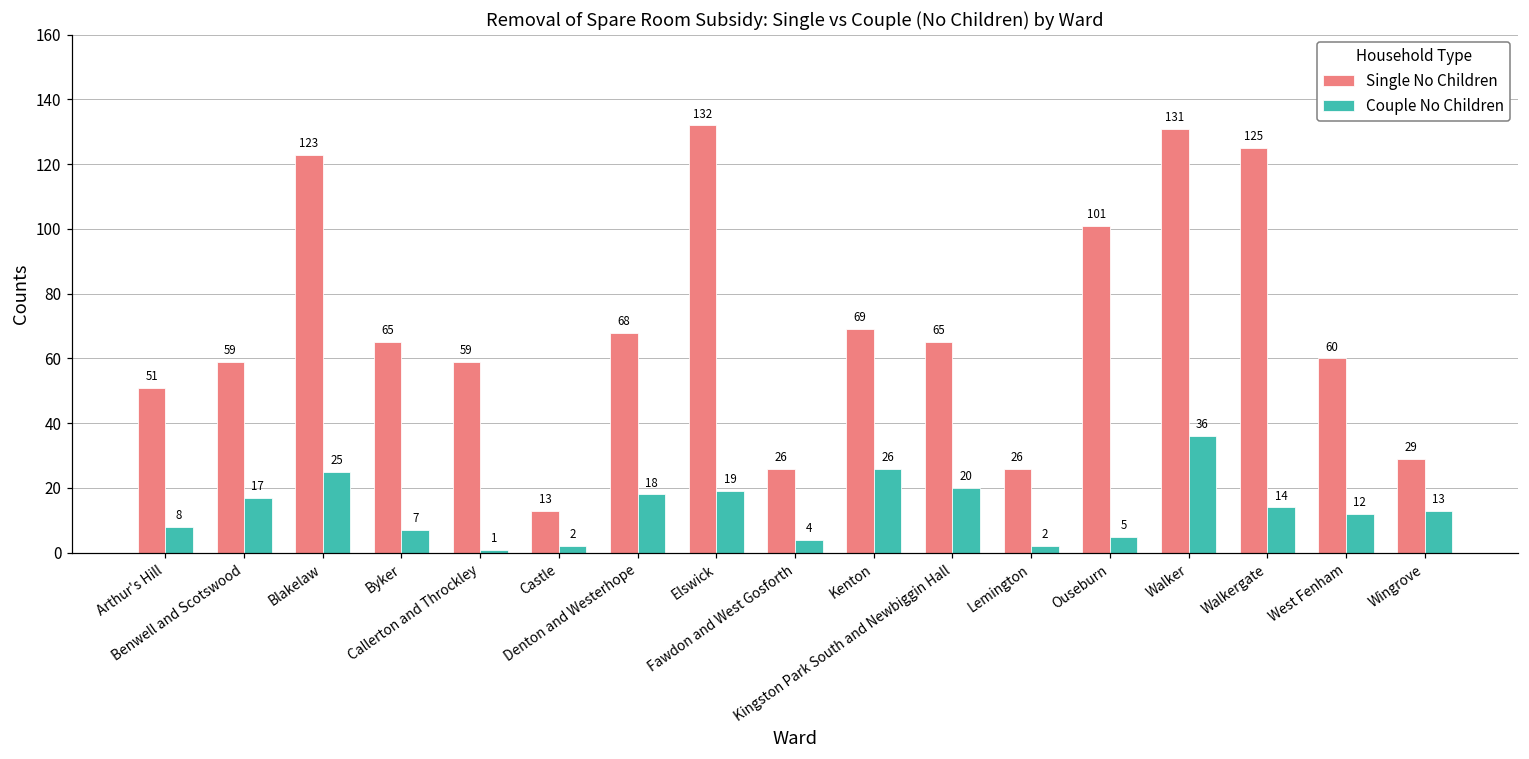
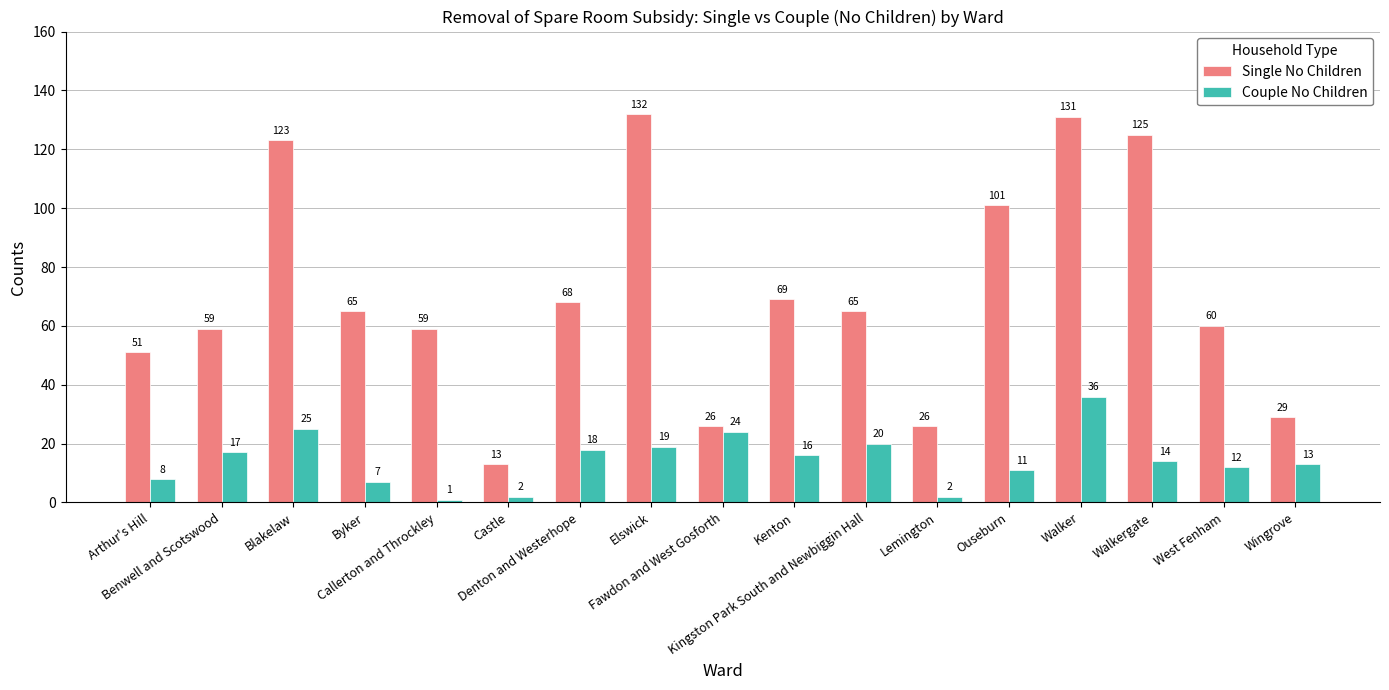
  {
    "Single No Children": {
      "Arthur's Hill": 51,
      "Benwell and Scotswood": 59,
      "Blakelaw": 123,
      "Byker": 65,
      "Callerton and Throckley": 59,
      "Castle": 13,
      "Denton and Westerhope": 68,
      "Elswick": 132,
      "Fawdon and West Gosforth": 26,
      "Kenton": 69,
      "Kingston Park South and Newbiggin Hall": 65,
      "Lemington": 26,
      "Ouseburn": 101,
      "Walker": 131,
      "Walkergate": 125,
      "West Fenham": 60,
      "Wingrove": 29
    },
    "Couple No Children": {
      "Arthur's Hill": 8,
      "Benwell and Scotswood": 17,
      "Blakelaw": 25,
      "Byker": 7,
      "Callerton and Throckley": 1,
      "Castle": 2,
      "Denton and Westerhope": 18,
      "Elswick": 19,
-     "Fawdon and West Gosforth": 4,
-     "Kenton": 26,
+     "Fawdon and West Gosforth": 24,
+     "Kenton": 16,
      "Kingston Park South and Newbiggin Hall": 20,
      "Lemington": 2,
-     "Ouseburn": 5,
+     "Ouseburn": 11,
      "Walker": 36,
      "Walkergate": 14,
      "West Fenham": 12,
      "Wingrove": 13
    }
  }
